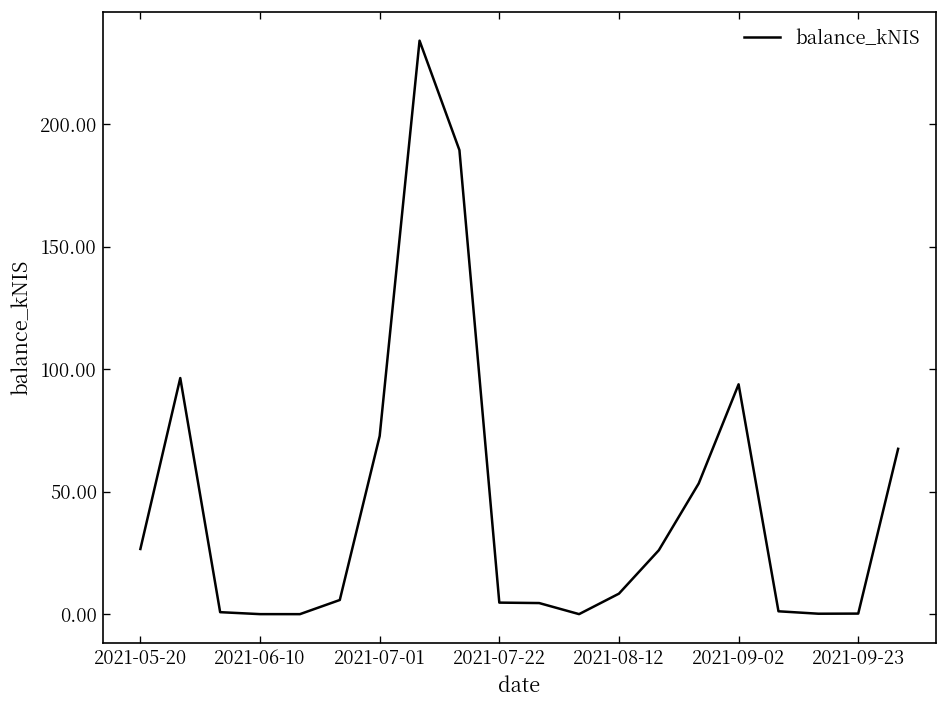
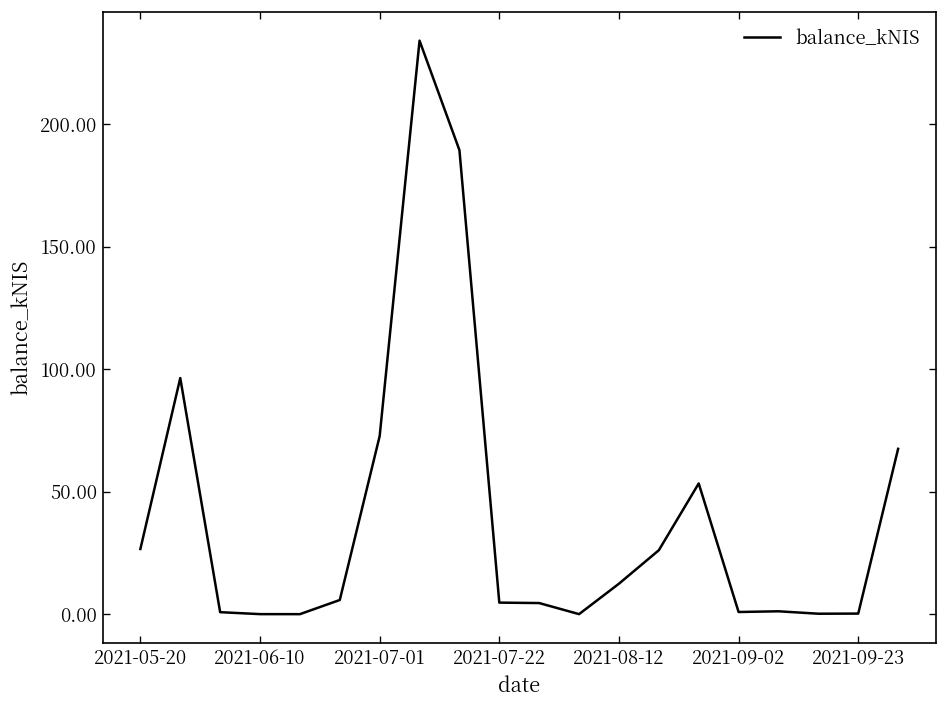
  {
    "2021-05-20": 27,
    "2021-06-10": 0,
    "2021-07-01": 73,
    "2021-07-22": 5,
-   "2021-08-12": 8,
-   "2021-09-02": 94,
+   "2021-08-12": 12,
+   "2021-09-02": 1,
    "2021-09-23": 0
  }
